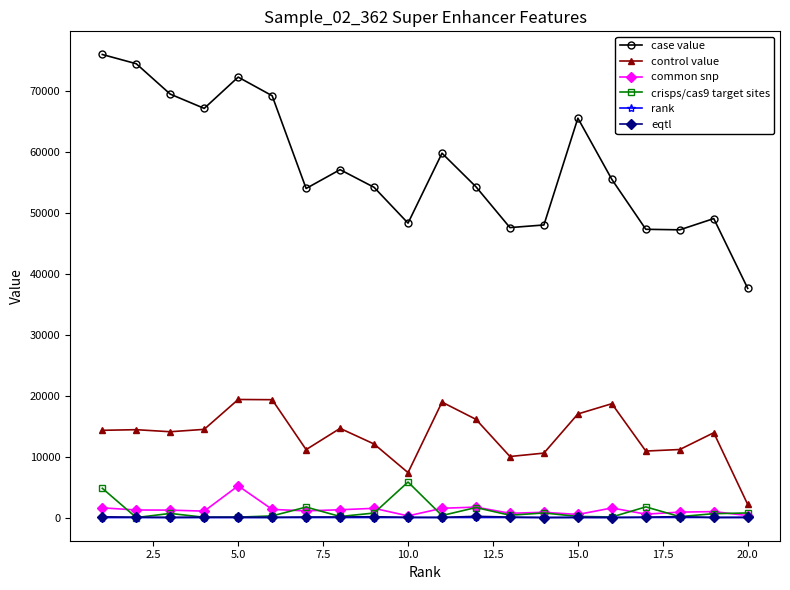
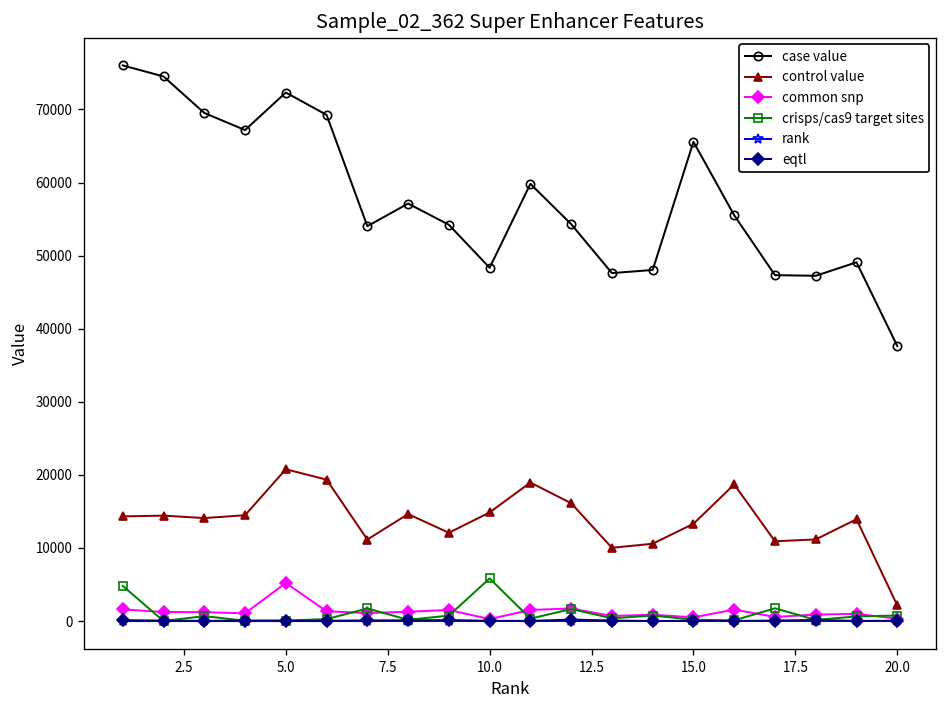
  {
    "case value": {
      "5.0": 72000,
      "10.0": 48000,
      "15.0": 66000,
      "20.0": 38000
    },
    "control value": {
-     "5.0": 19000,
-     "10.0": 7000,
-     "15.0": 17000,
+     "5.0": 21000,
+     "10.0": 15000,
+     "15.0": 13000,
      "20.0": 2000
    },
    "common snp": {
      "5.0": 5000
    },
    "crisps/cas9 target sites": {
      "10.0": 6000,
      "20.0": 1000
    }
  }
